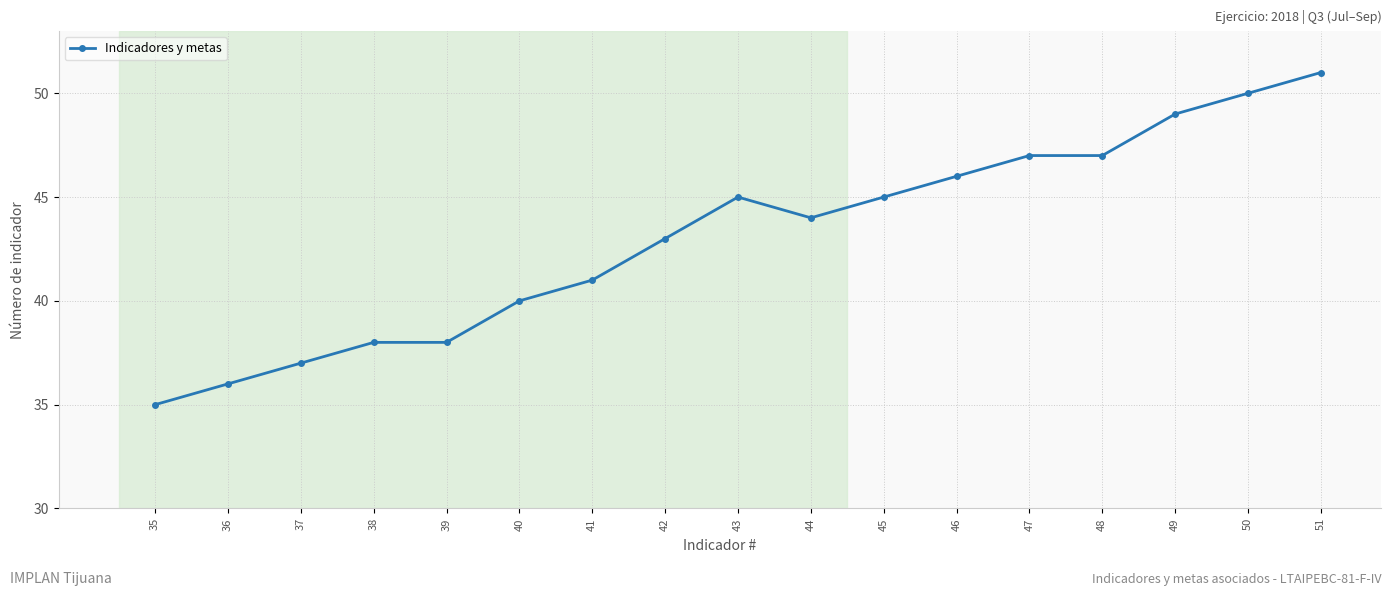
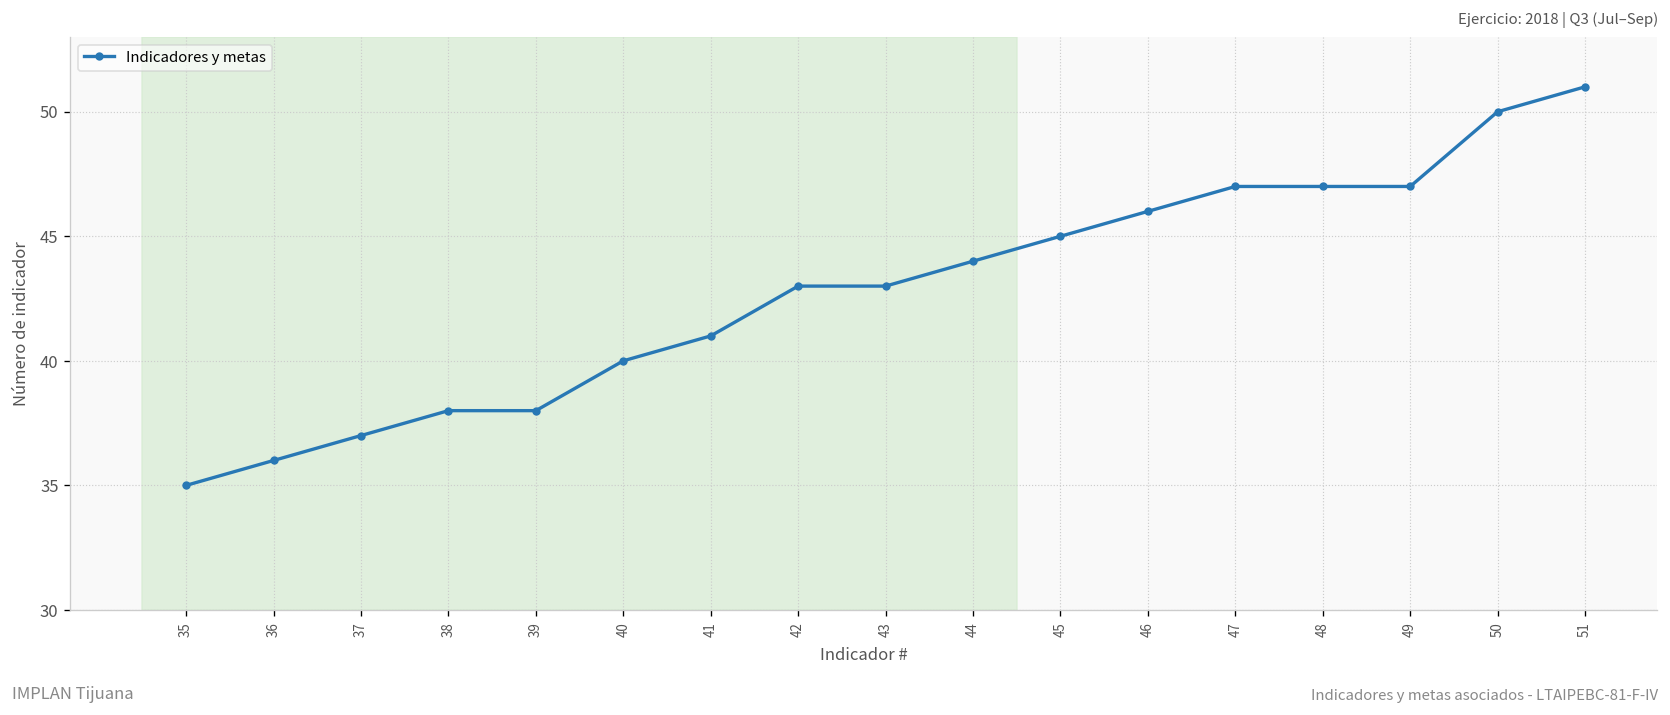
  {
    "35": 35,
    "36": 36,
    "37": 37,
    "38": 38,
    "39": 38,
    "40": 40,
    "41": 41,
    "42": 43,
-   "43": 45,
+   "43": 43,
    "44": 44,
    "45": 45,
    "46": 46,
    "47": 47,
    "48": 47,
-   "49": 49,
+   "49": 47,
    "50": 50,
    "51": 51
  }
